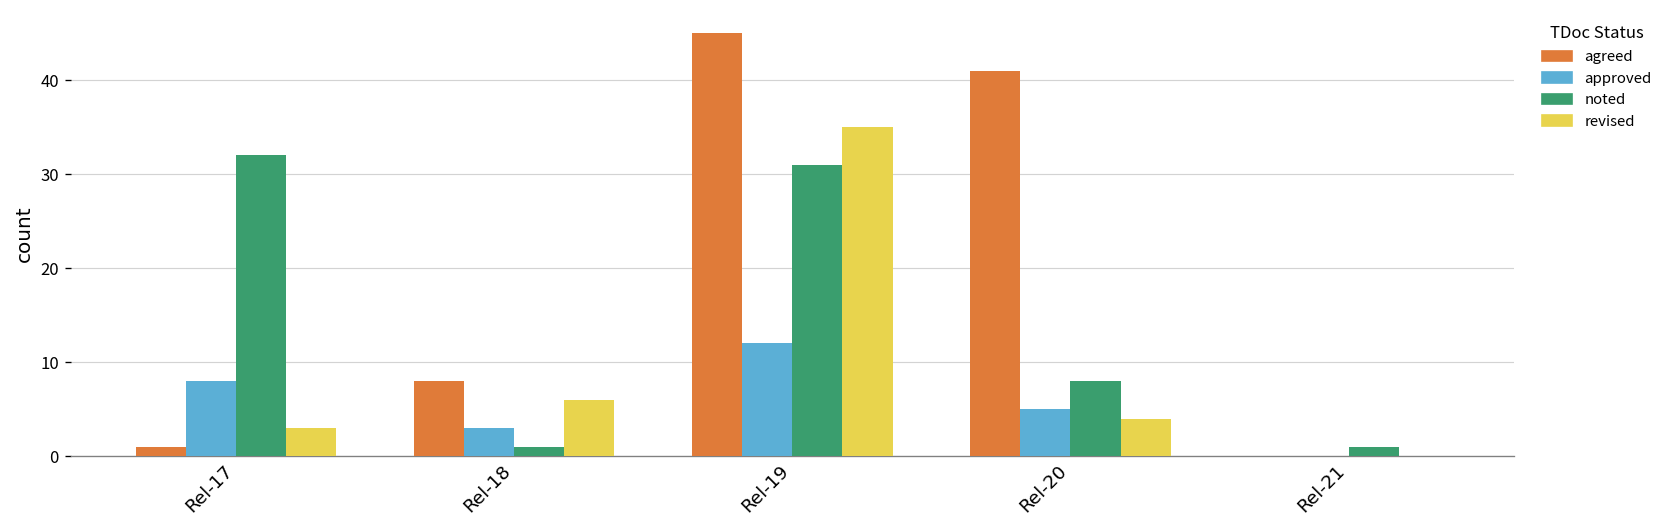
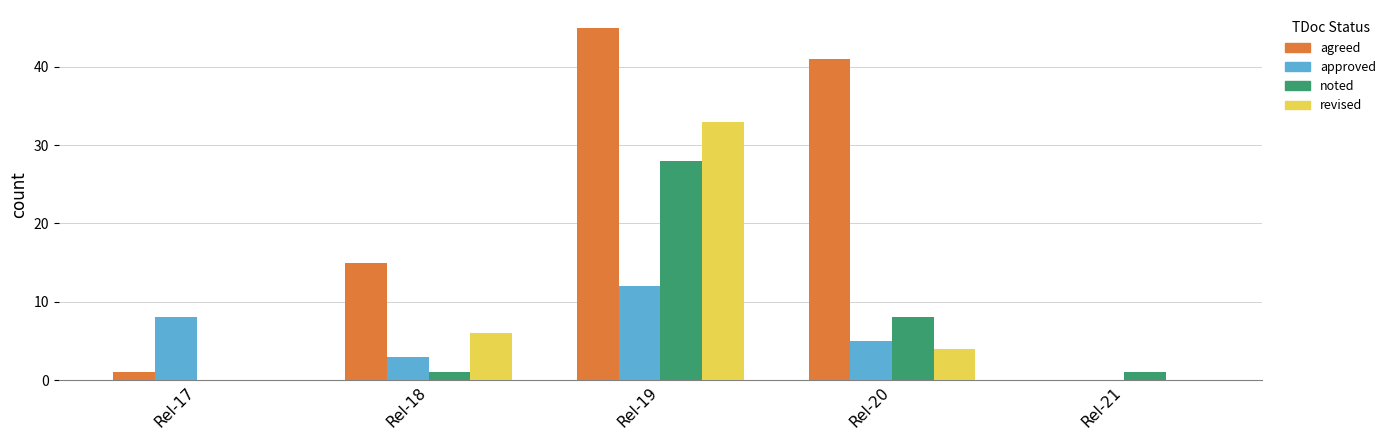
  {
    "agreed": {
      "Rel-17": 1,
-     "Rel-18": 8,
+     "Rel-18": 15,
      "Rel-19": 45,
      "Rel-20": 41,
      "Rel-21": 0
    },
    "approved": {
      "Rel-17": 8,
      "Rel-18": 3,
      "Rel-19": 12,
      "Rel-20": 5,
      "Rel-21": 0
    },
    "noted": {
-     "Rel-17": 32,
+     "Rel-17": 0,
      "Rel-18": 1,
-     "Rel-19": 31,
+     "Rel-19": 28,
      "Rel-20": 8,
      "Rel-21": 1
    },
    "revised": {
-     "Rel-17": 3,
+     "Rel-17": 0,
      "Rel-18": 6,
-     "Rel-19": 35,
+     "Rel-19": 33,
      "Rel-20": 4,
      "Rel-21": 0
    }
  }
